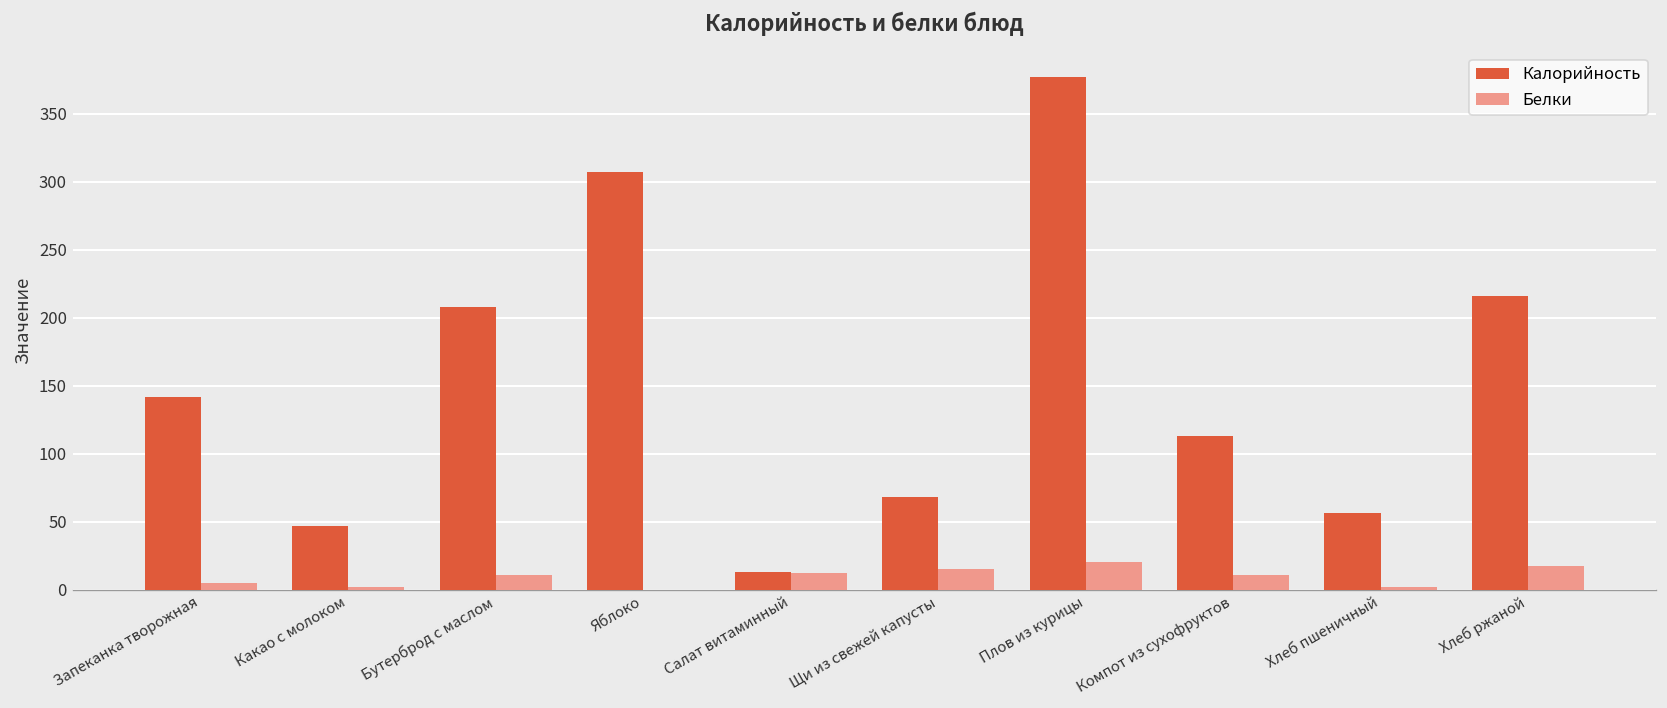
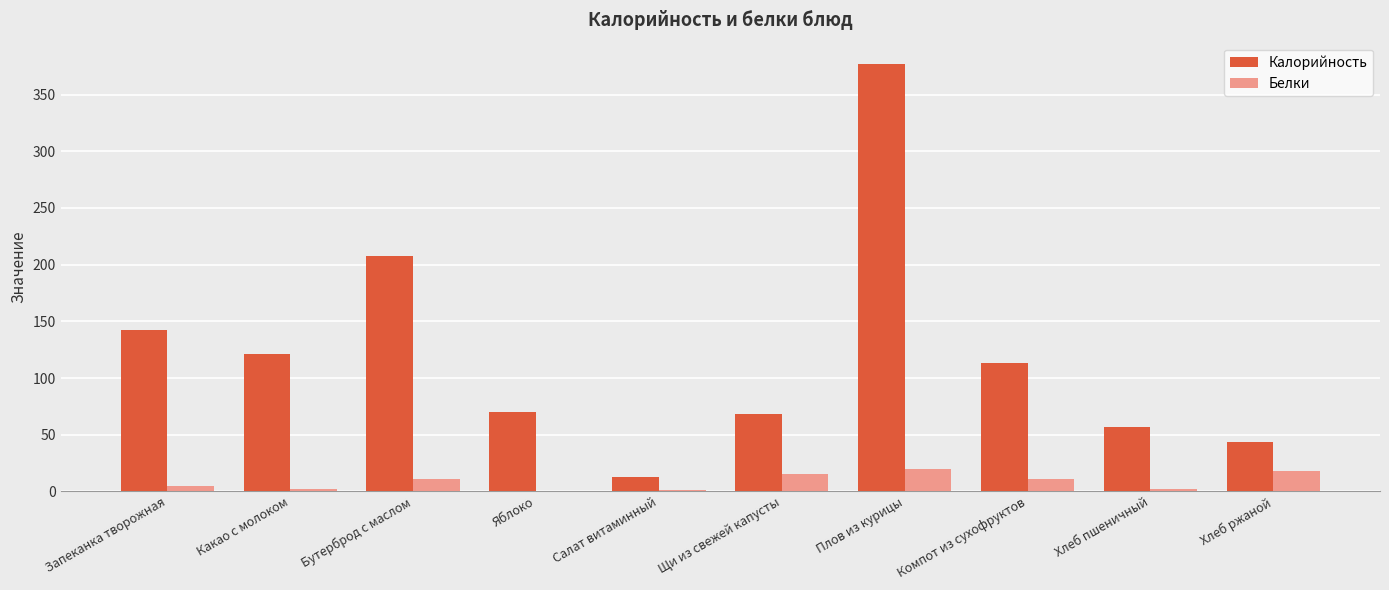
  {
    "Калорийность": {
      "Запеканка творожная": 142,
-     "Какао с молоком": 47,
+     "Какао с молоком": 121,
      "Бутерброд с маслом": 208,
-     "Яблоко": 307,
+     "Яблоко": 70,
      "Салат витаминный": 13,
      "Щи из свежей капусты": 68,
      "Плов из курицы": 377,
      "Компот из сухофруктов": 113,
      "Хлеб пшеничный": 57,
-     "Хлеб ржаной": 216
+     "Хлеб ржаной": 44
    },
    "Белки": {
      "Запеканка творожная": 5,
      "Бутерброд с маслом": 11,
      "Яблоко": 0,
-     "Салат витаминный": 12,
+     "Салат витаминный": 1,
      "Щи из свежей капусты": 15,
      "Плов из курицы": 20,
      "Компот из сухофруктов": 11,
      "Хлеб пшеничный": 2,
      "Хлеб ржаной": 18
    }
  }
